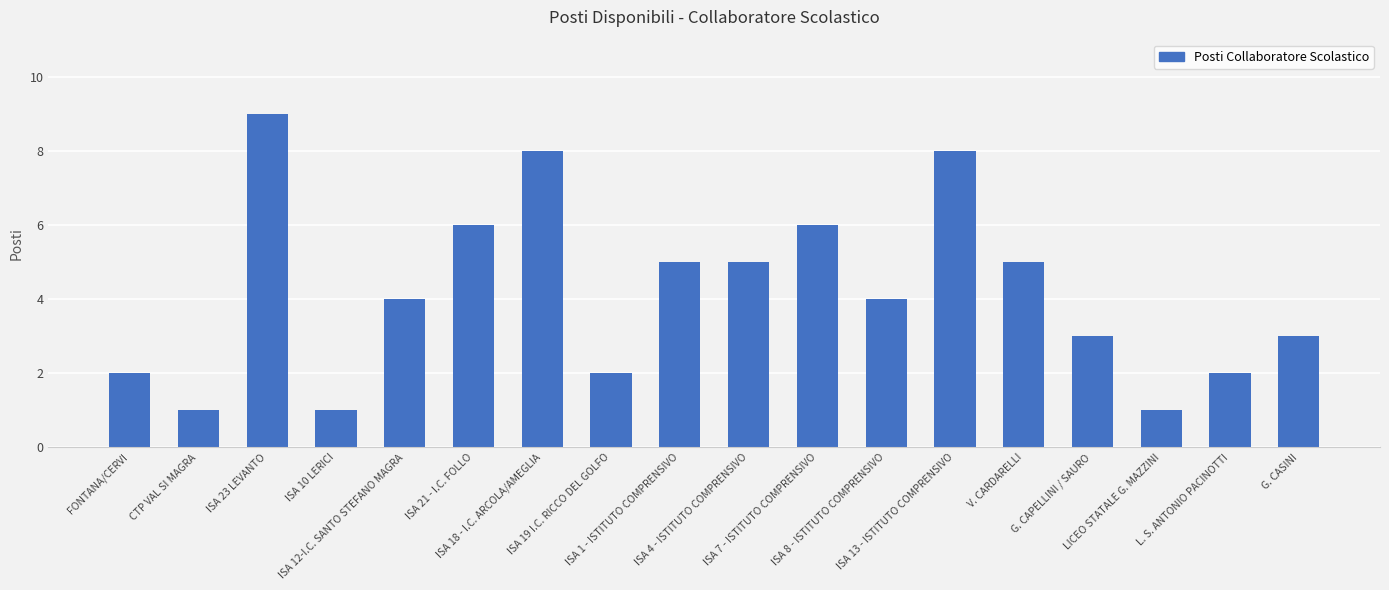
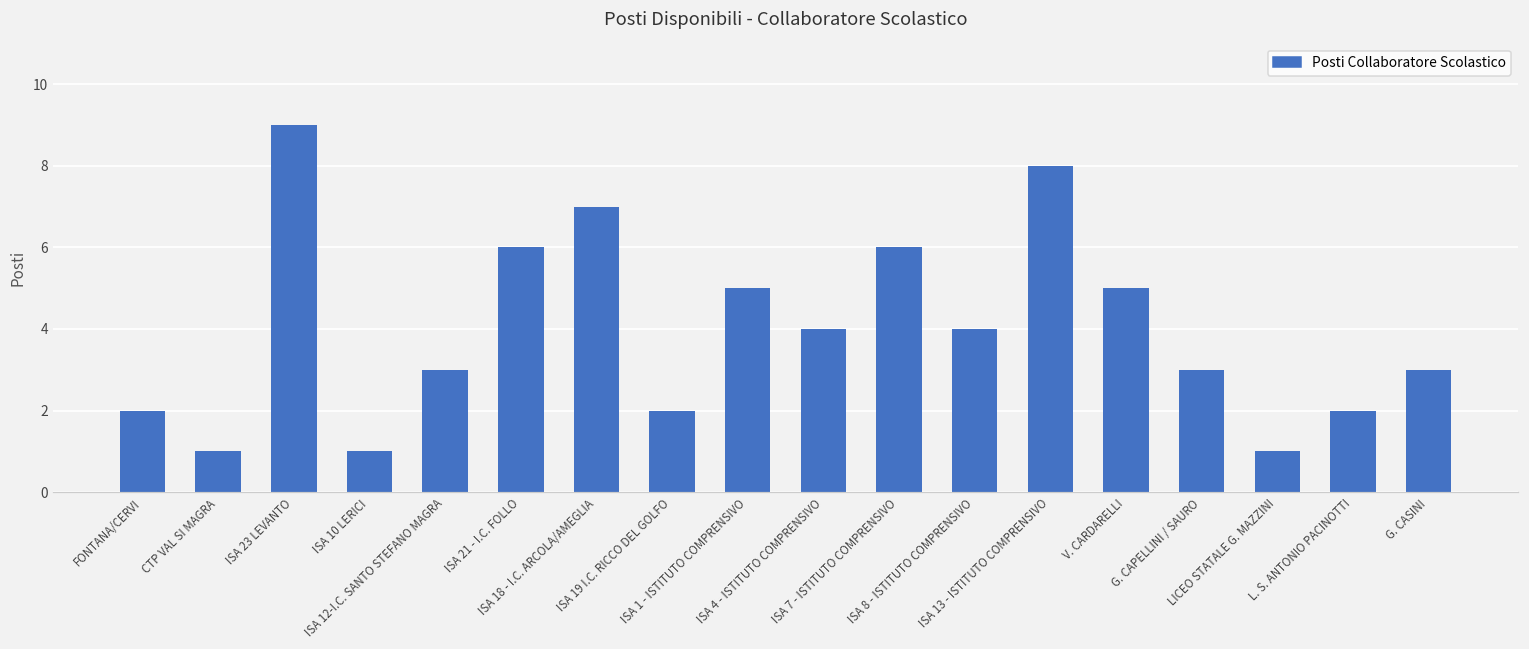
  {
    "FONTANA/CERVI": 2,
    "CTP VAL SI MAGRA": 1,
    "ISA 23 LEVANTO": 9,
    "ISA 10 LERICI": 1,
-   "ISA 12-I.C. SANTO STEFANO MAGRA": 4,
+   "ISA 12-I.C. SANTO STEFANO MAGRA": 3,
    "ISA 21 - I.C. FOLLO": 6,
-   "ISA 18 - I.C. ARCOLA/AMEGLIA": 8,
+   "ISA 18 - I.C. ARCOLA/AMEGLIA": 7,
    "ISA 19 I.C. RICCO DEL GOLFO": 2,
    "ISA 1 - ISTITUTO COMPRENSIVO": 5,
-   "ISA 4 - ISTITUTO COMPRENSIVO": 5,
+   "ISA 4 - ISTITUTO COMPRENSIVO": 4,
    "ISA 7 - ISTITUTO COMPRENSIVO": 6,
    "ISA 8 - ISTITUTO COMPRENSIVO": 4,
    "ISA 13 - ISTITUTO COMPRENSIVO": 8,
    "V. CARDARELLI": 5,
    "G. CAPELLINI / SAURO": 3,
    "LICEO STATALE G. MAZZINI": 1,
    "L. S. ANTONIO PACINOTTI": 2,
    "G. CASINI": 3
  }
